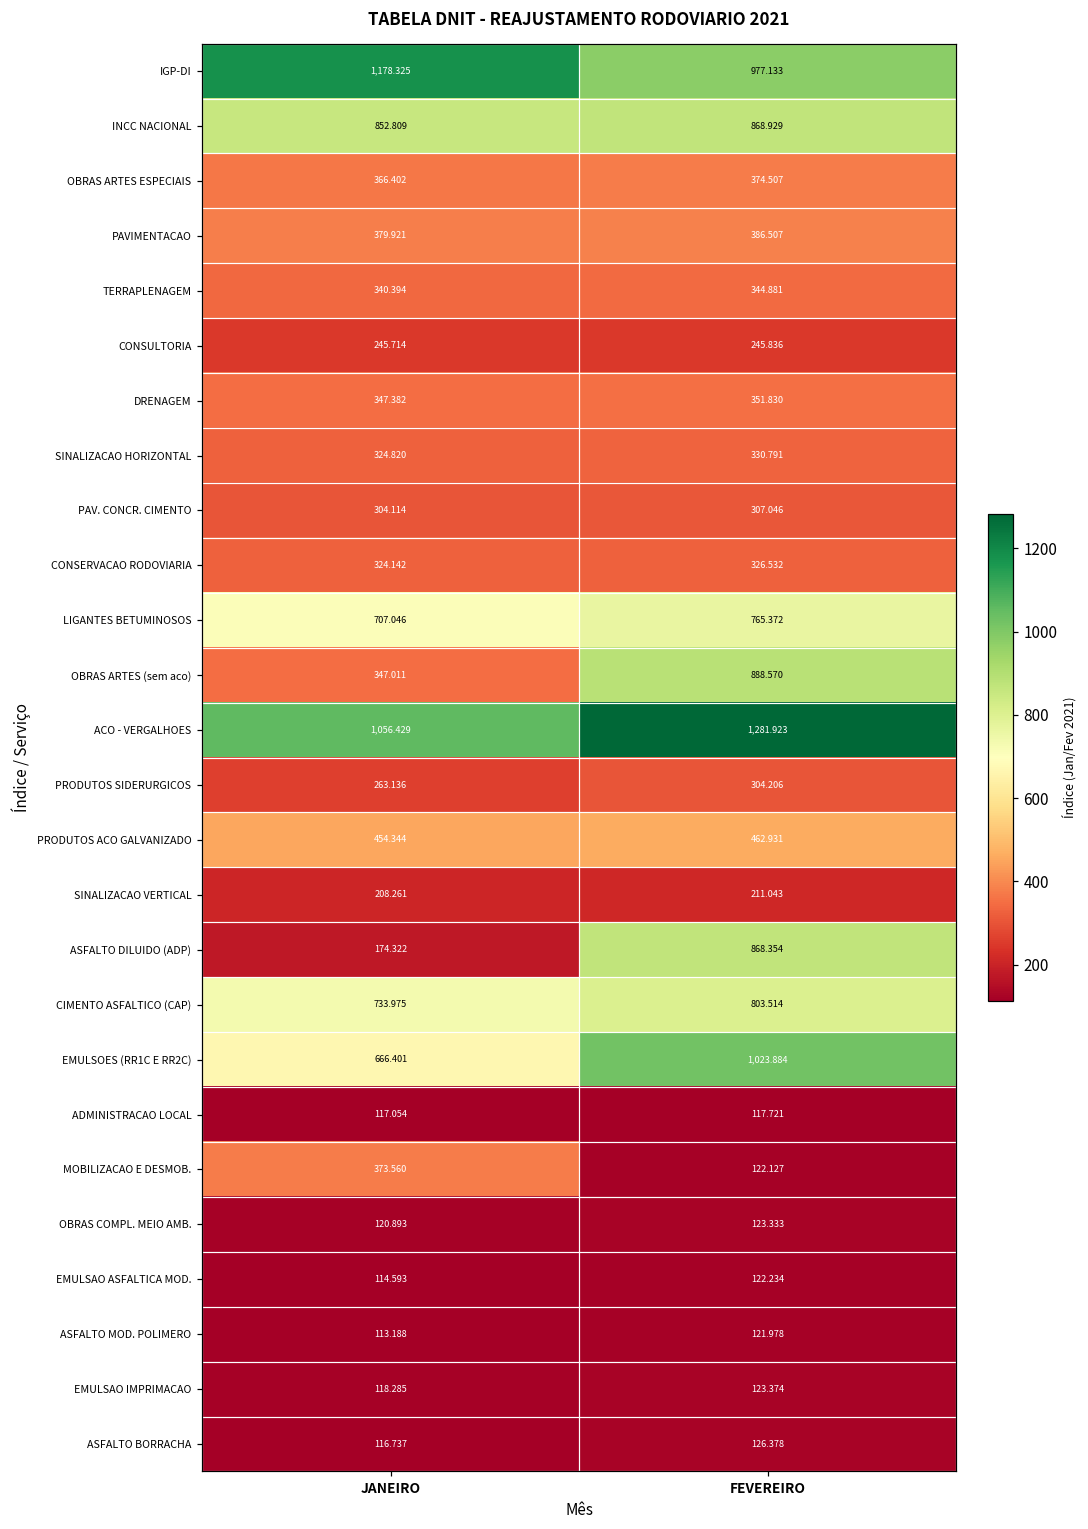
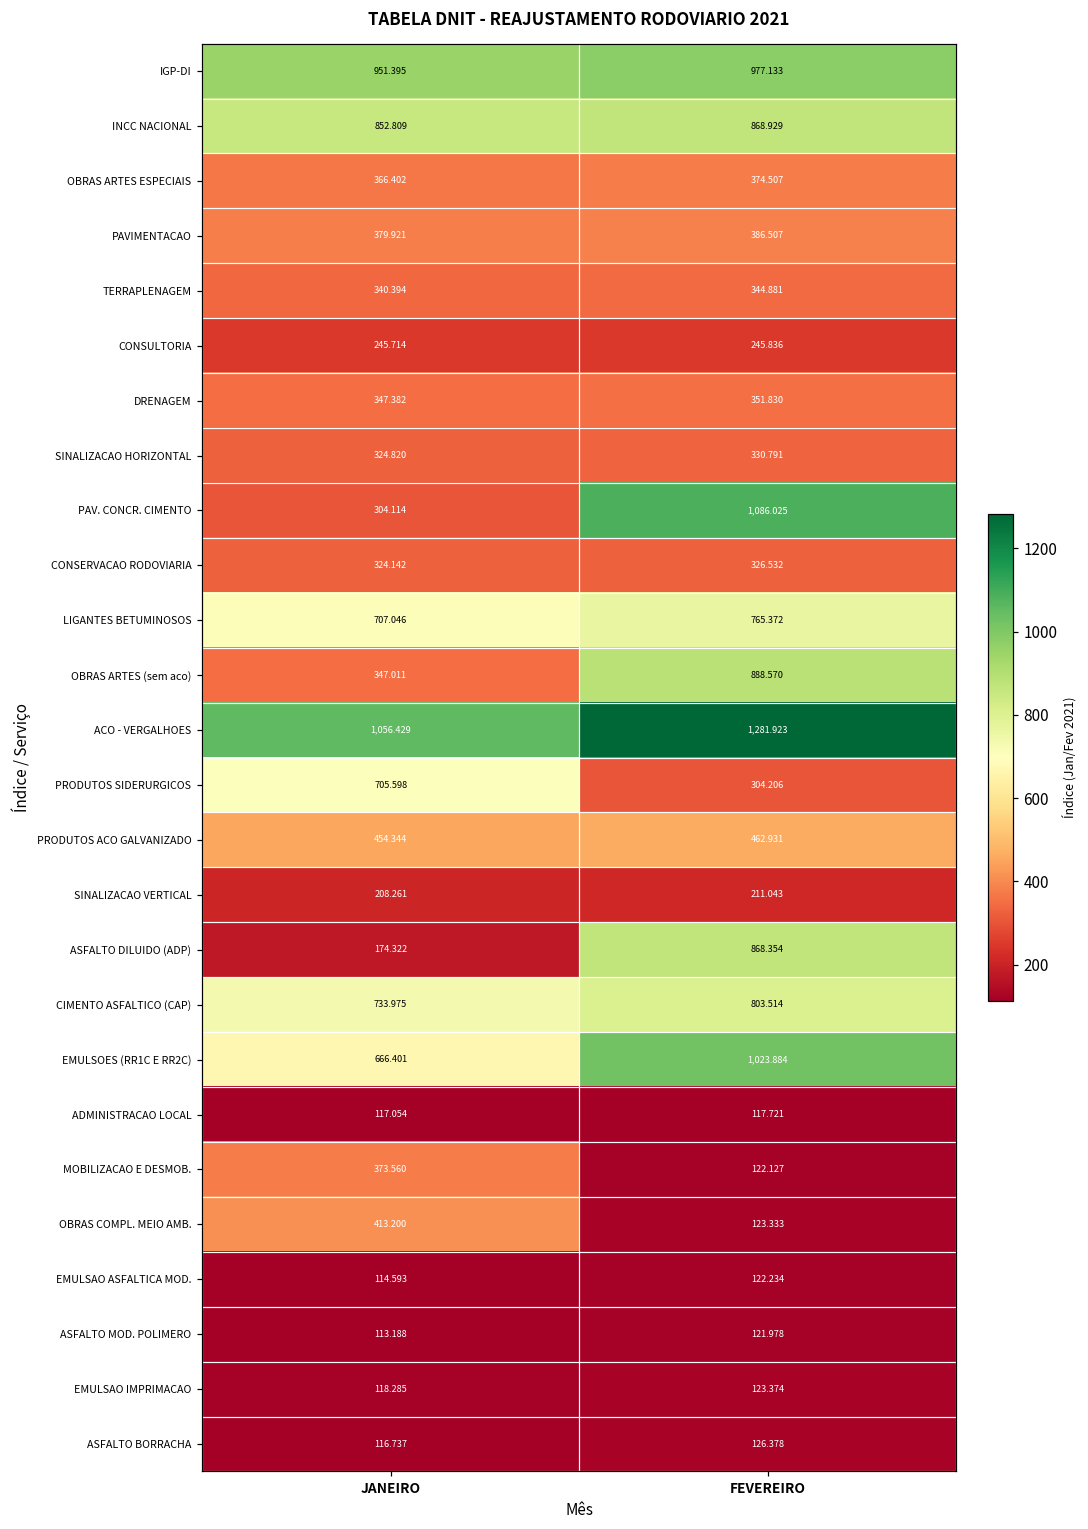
  {
    "IGP-DI": {
-     "JANEIRO": "1,178.325",
+     "JANEIRO": "951.395",
      "FEVEREIRO": "977.133"
    },
    "INCC NACIONAL": {
      "JANEIRO": "852.809",
      "FEVEREIRO": "868.929"
    },
    "OBRAS ARTES ESPECIAIS": {
      "JANEIRO": "366.402",
      "FEVEREIRO": "374.507"
    },
    "PAVIMENTACAO": {
      "JANEIRO": "379.921",
      "FEVEREIRO": "386.507"
    },
    "TERRAPLENAGEM": {
      "JANEIRO": "340.394",
      "FEVEREIRO": "344.881"
    },
    "CONSULTORIA": {
      "JANEIRO": "245.714",
      "FEVEREIRO": "245.836"
    },
    "DRENAGEM": {
      "JANEIRO": "347.382",
      "FEVEREIRO": "351.830"
    },
    "SINALIZACAO HORIZONTAL": {
      "JANEIRO": "324.820",
      "FEVEREIRO": "330.791"
    },
    "PAV. CONCR. CIMENTO": {
      "JANEIRO": "304.114",
-     "FEVEREIRO": "307.046"
+     "FEVEREIRO": "1,086.025"
    },
    "CONSERVACAO RODOVIARIA": {
      "JANEIRO": "324.142",
      "FEVEREIRO": "326.532"
    },
    "LIGANTES BETUMINOSOS": {
      "JANEIRO": "707.046",
      "FEVEREIRO": "765.372"
    },
    "OBRAS ARTES (sem aco)": {
      "JANEIRO": "347.011",
      "FEVEREIRO": "888.570"
    },
    "ACO - VERGALHOES": {
      "JANEIRO": "1,056.429",
      "FEVEREIRO": "1,281.923"
    },
    "PRODUTOS SIDERURGICOS": {
-     "JANEIRO": "263.136",
+     "JANEIRO": "705.598",
      "FEVEREIRO": "304.206"
    },
    "PRODUTOS ACO GALVANIZADO": {
      "JANEIRO": "454.344",
      "FEVEREIRO": "462.931"
    },
    "SINALIZACAO VERTICAL": {
      "JANEIRO": "208.261",
      "FEVEREIRO": "211.043"
    },
    "ASFALTO DILUIDO (ADP)": {
      "JANEIRO": "174.322",
      "FEVEREIRO": "868.354"
    },
    "CIMENTO ASFALTICO (CAP)": {
      "JANEIRO": "733.975",
      "FEVEREIRO": "803.514"
    },
    "EMULSOES (RR1C E RR2C)": {
      "JANEIRO": "666.401",
      "FEVEREIRO": "1,023.884"
    },
    "ADMINISTRACAO LOCAL": {
      "JANEIRO": "117.054",
      "FEVEREIRO": "117.721"
    },
    "MOBILIZACAO E DESMOB.": {
      "JANEIRO": "373.560",
      "FEVEREIRO": "122.127"
    },
    "OBRAS COMPL. MEIO AMB.": {
-     "JANEIRO": "120.893",
+     "JANEIRO": "413.200",
      "FEVEREIRO": "123.333"
    },
    "EMULSAO ASFALTICA MOD.": {
      "JANEIRO": "114.593",
      "FEVEREIRO": "122.234"
    },
    "ASFALTO MOD. POLIMERO": {
      "JANEIRO": "113.188",
      "FEVEREIRO": "121.978"
    },
    "EMULSAO IMPRIMACAO": {
      "JANEIRO": "118.285",
      "FEVEREIRO": "123.374"
    },
    "ASFALTO BORRACHA": {
      "JANEIRO": "116.737",
      "FEVEREIRO": "126.378"
    }
  }
